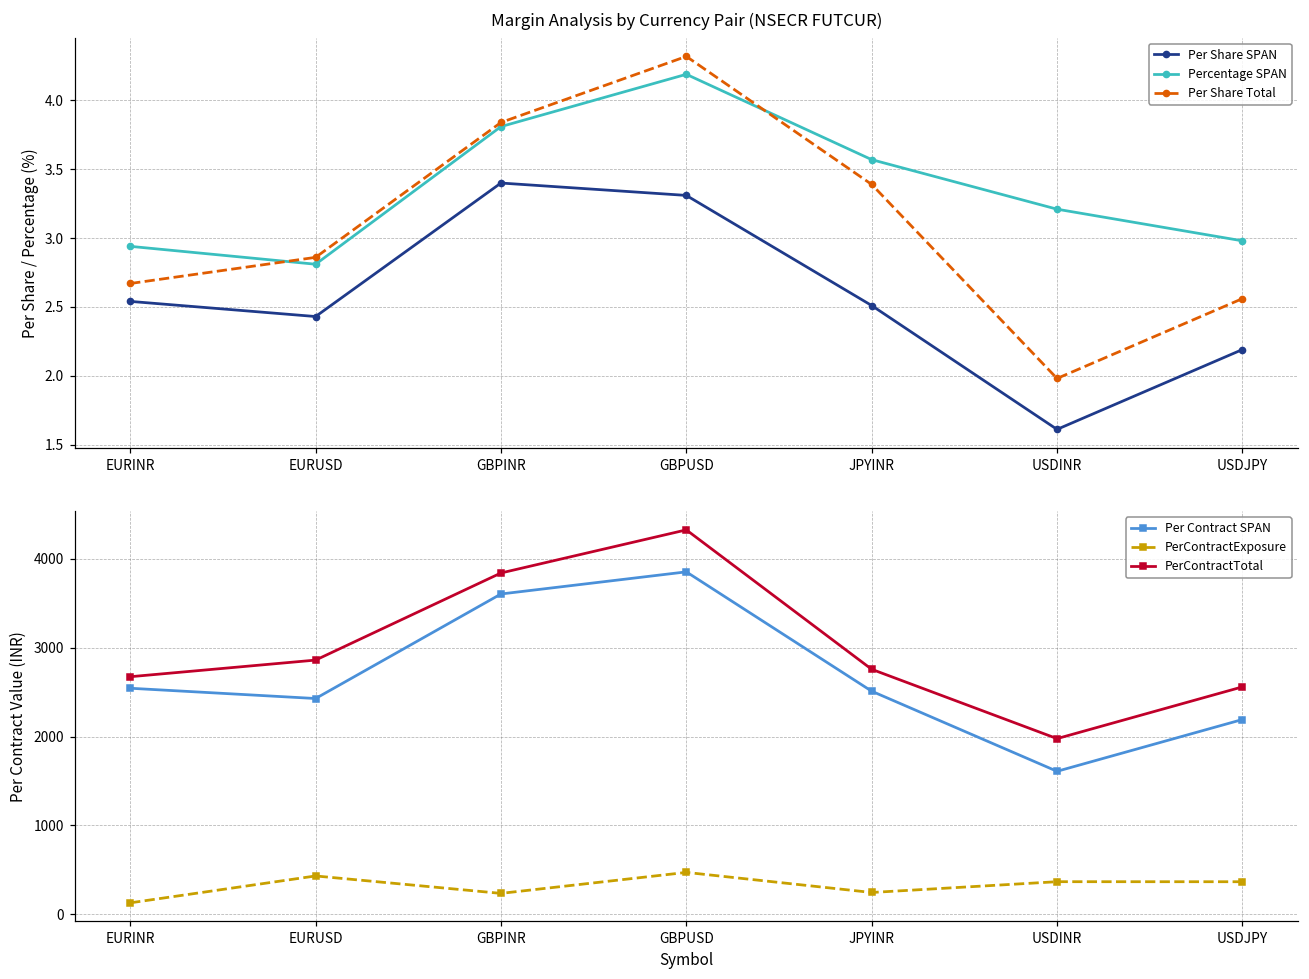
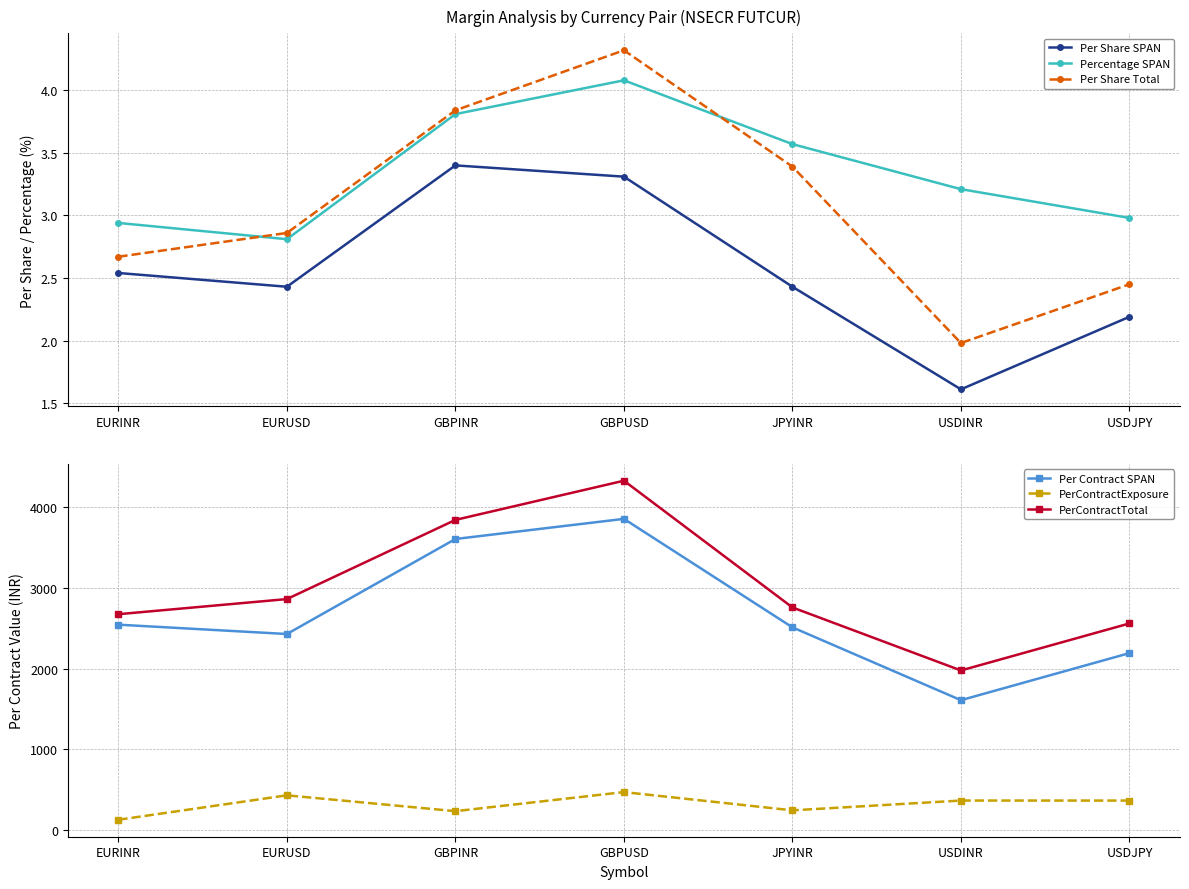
  {
    "Margin Analysis by Currency Pair (NSECR FUTCUR)": {
      "Per Share SPAN": {
        "EURINR": 2.54,
        "EURUSD": 2.43,
        "GBPINR": 3.40,
        "GBPUSD": 3.31,
-       "JPYINR": 2.51,
+       "JPYINR": 2.43,
        "USDINR": 1.61,
        "USDJPY": 2.19
      },
      "Percentage SPAN": {
        "EURINR": 2.94,
        "EURUSD": 2.81,
        "GBPINR": 3.81,
-       "GBPUSD": 4.19,
+       "GBPUSD": 4.08,
        "JPYINR": 3.57,
        "USDINR": 3.21,
        "USDJPY": 2.98
      },
      "Per Share Total": {
        "EURINR": 2.67,
        "EURUSD": 2.86,
        "GBPINR": 3.84,
        "GBPUSD": 4.32,
        "JPYINR": 3.39,
        "USDINR": 1.98,
-       "USDJPY": 2.56
+       "USDJPY": 2.45
      }
    }
  }
